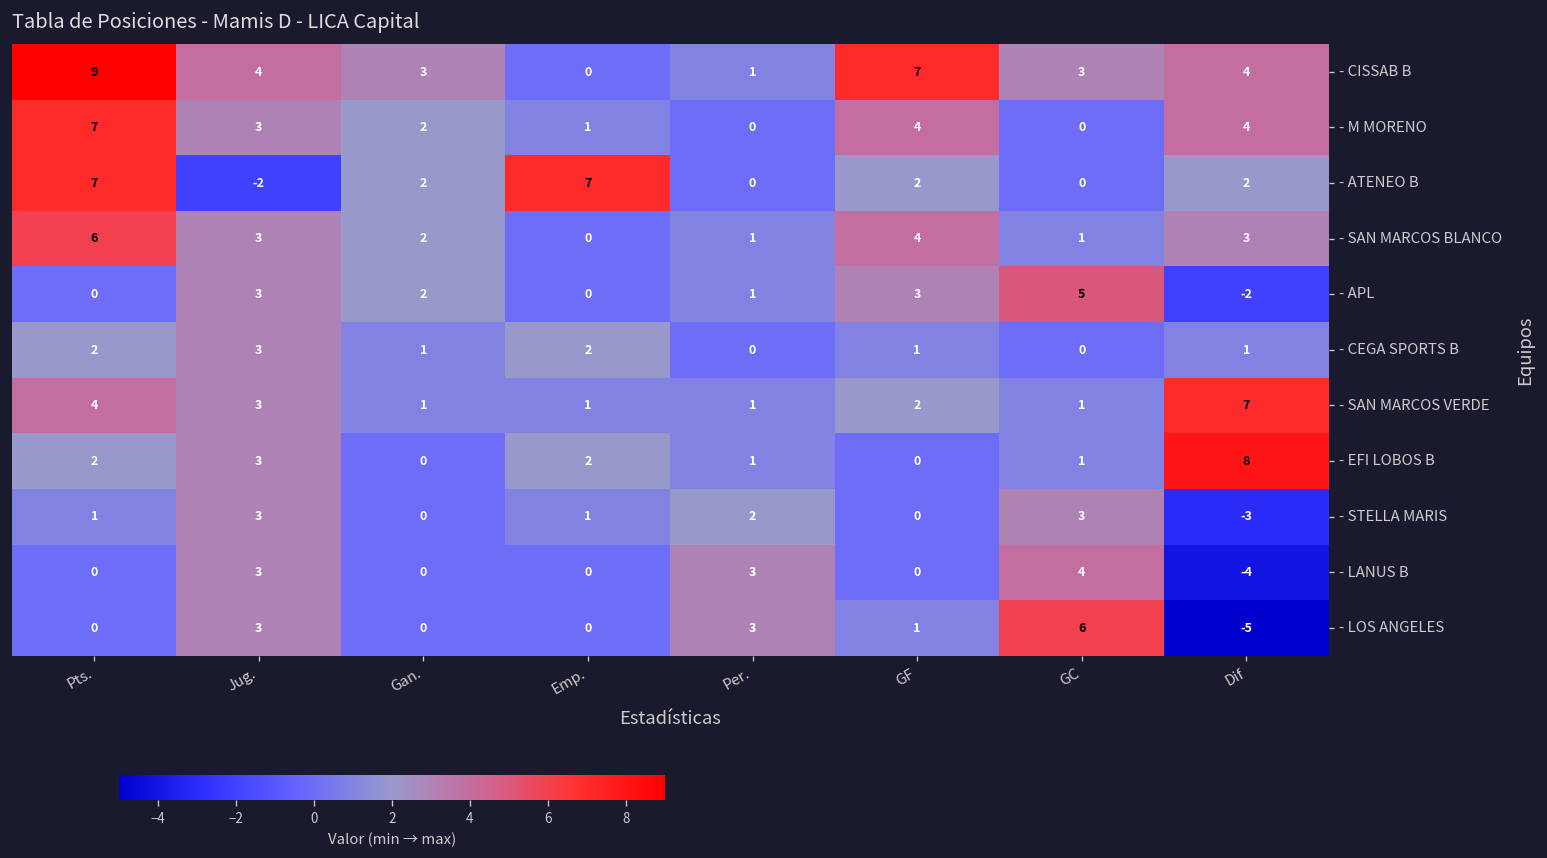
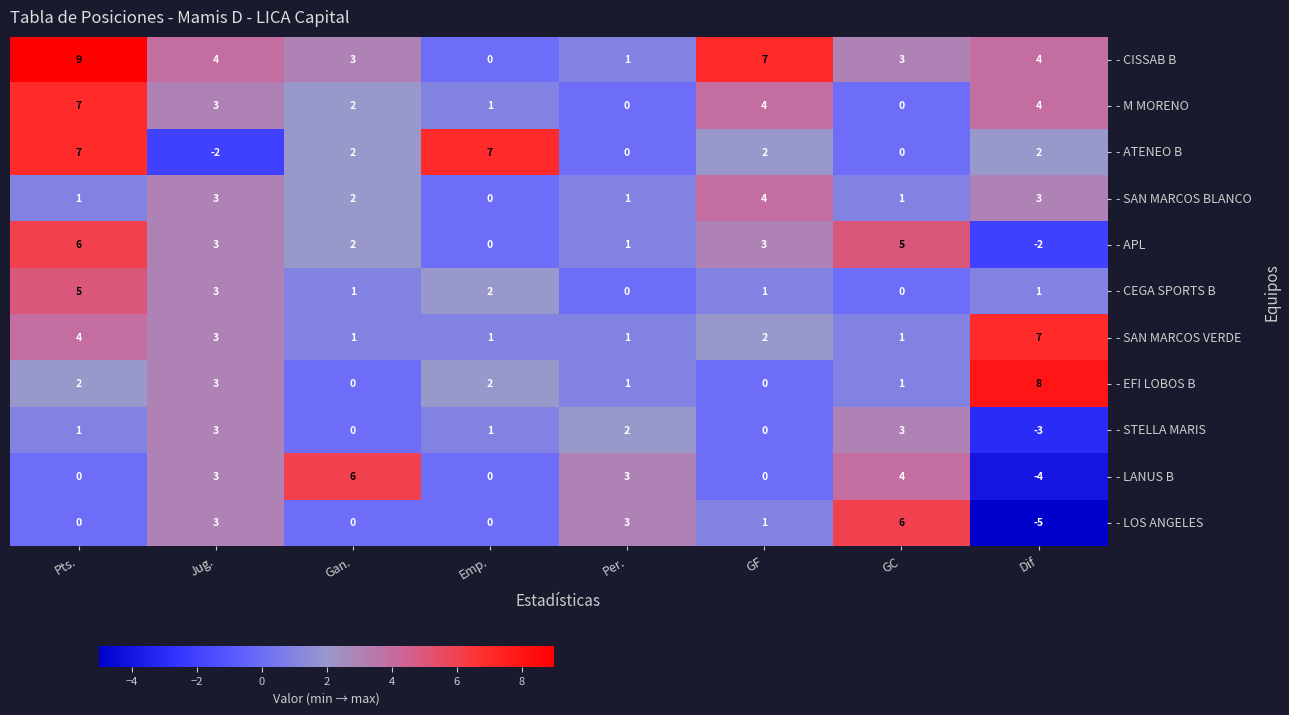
  {
    "- CISSAB B": {
      "Pts.": 9,
      "Jug.": 4,
      "Gan.": 3,
      "Emp.": 0,
      "Per.": 1,
      "GF": 7,
      "GC": 3,
      "Dif": 4
    },
    "- M MORENO": {
      "Pts.": 7,
      "Jug.": 3,
      "Gan.": 2,
      "Emp.": 1,
      "Per.": 0,
      "GF": 4,
      "GC": 0,
      "Dif": 4
    },
    "- ATENEO B": {
      "Pts.": 7,
      "Jug.": -2,
      "Gan.": 2,
      "Emp.": 7,
      "Per.": 0,
      "GF": 2,
      "GC": 0,
      "Dif": 2
    },
    "- SAN MARCOS BLANCO": {
-     "Pts.": 6,
+     "Pts.": 1,
      "Jug.": 3,
      "Gan.": 2,
      "Emp.": 0,
      "Per.": 1,
      "GF": 4,
      "GC": 1,
      "Dif": 3
    },
    "- APL": {
-     "Pts.": 0,
+     "Pts.": 6,
      "Jug.": 3,
      "Gan.": 2,
      "Emp.": 0,
      "Per.": 1,
      "GF": 3,
      "GC": 5,
      "Dif": -2
    },
    "- CEGA SPORTS B": {
-     "Pts.": 2,
+     "Pts.": 5,
      "Jug.": 3,
      "Gan.": 1,
      "Emp.": 2,
      "Per.": 0,
      "GF": 1,
      "GC": 0,
      "Dif": 1
    },
    "- SAN MARCOS VERDE": {
      "Pts.": 4,
      "Jug.": 3,
      "Gan.": 1,
      "Emp.": 1,
      "Per.": 1,
      "GF": 2,
      "GC": 1,
      "Dif": 7
    },
    "- EFI LOBOS B": {
      "Pts.": 2,
      "Jug.": 3,
      "Gan.": 0,
      "Emp.": 2,
      "Per.": 1,
      "GF": 0,
      "GC": 1,
      "Dif": 8
    },
    "- STELLA MARIS": {
      "Pts.": 1,
      "Jug.": 3,
      "Gan.": 0,
      "Emp.": 1,
      "Per.": 2,
      "GF": 0,
      "GC": 3,
      "Dif": -3
    },
    "- LANUS B": {
      "Pts.": 0,
      "Jug.": 3,
-     "Gan.": 0,
+     "Gan.": 6,
      "Emp.": 0,
      "Per.": 3,
      "GF": 0,
      "GC": 4,
      "Dif": -4
    },
    "- LOS ANGELES": {
      "Pts.": 0,
      "Jug.": 3,
      "Gan.": 0,
      "Emp.": 0,
      "Per.": 3,
      "GF": 1,
      "GC": 6,
      "Dif": -5
    }
  }
